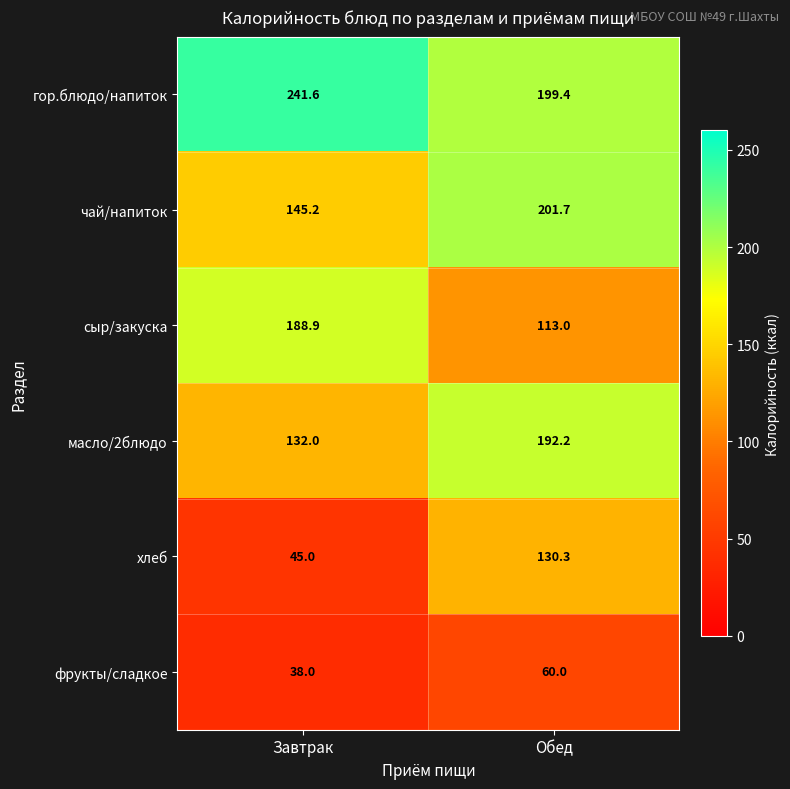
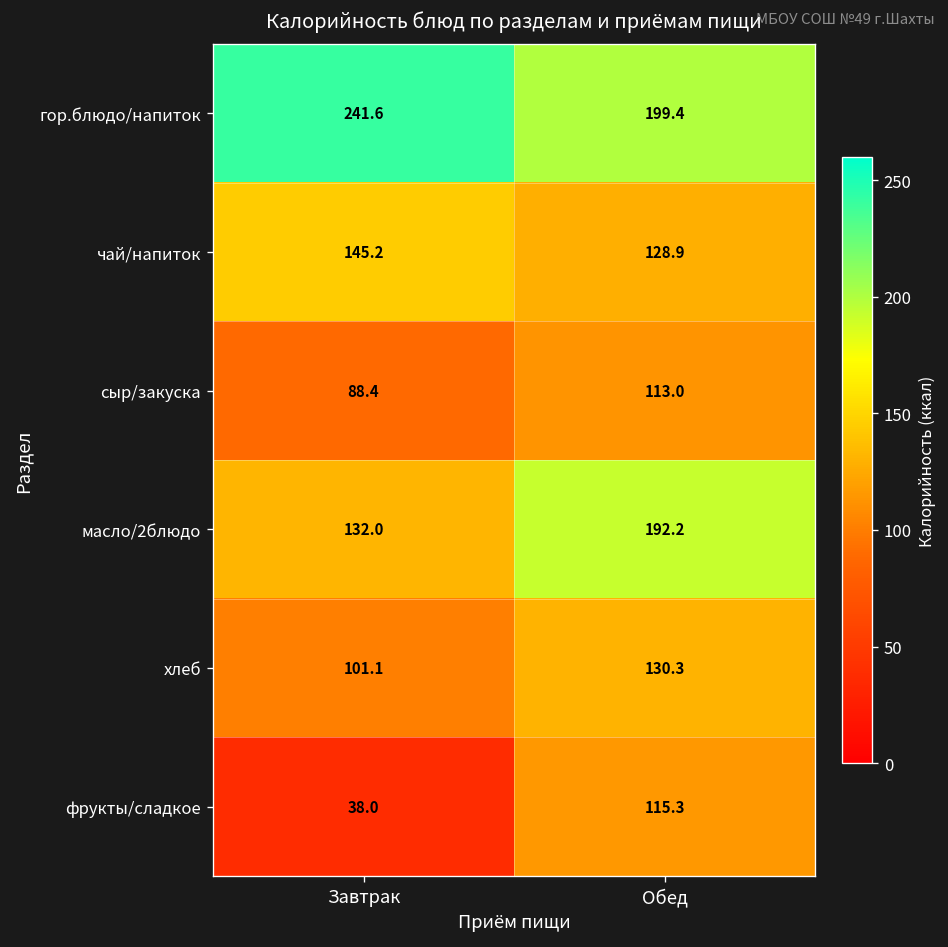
  {
    "гор.блюдо/напиток": {
      "Завтрак": 241.6,
      "Обед": 199.4
    },
    "чай/напиток": {
      "Завтрак": 145.2,
-     "Обед": 201.7
+     "Обед": 128.9
    },
    "сыр/закуска": {
-     "Завтрак": 188.9,
+     "Завтрак": 88.4,
      "Обед": 113.0
    },
    "масло/2блюдо": {
      "Завтрак": 132.0,
      "Обед": 192.2
    },
    "хлеб": {
-     "Завтрак": 45.0,
+     "Завтрак": 101.1,
      "Обед": 130.3
    },
    "фрукты/сладкое": {
      "Завтрак": 38.0,
-     "Обед": 60.0
+     "Обед": 115.3
    }
  }
